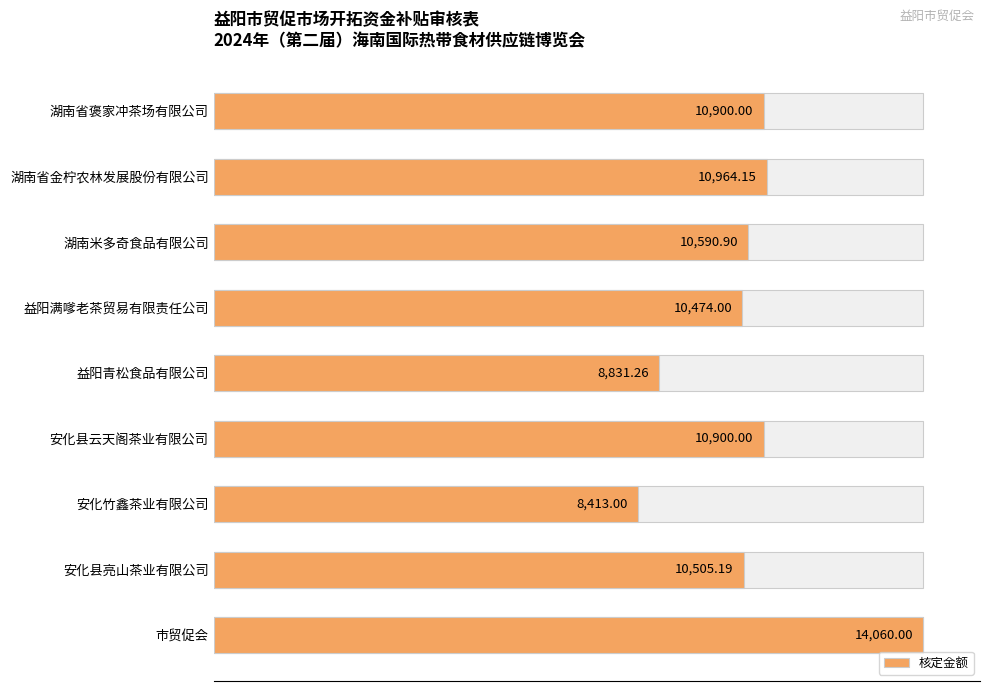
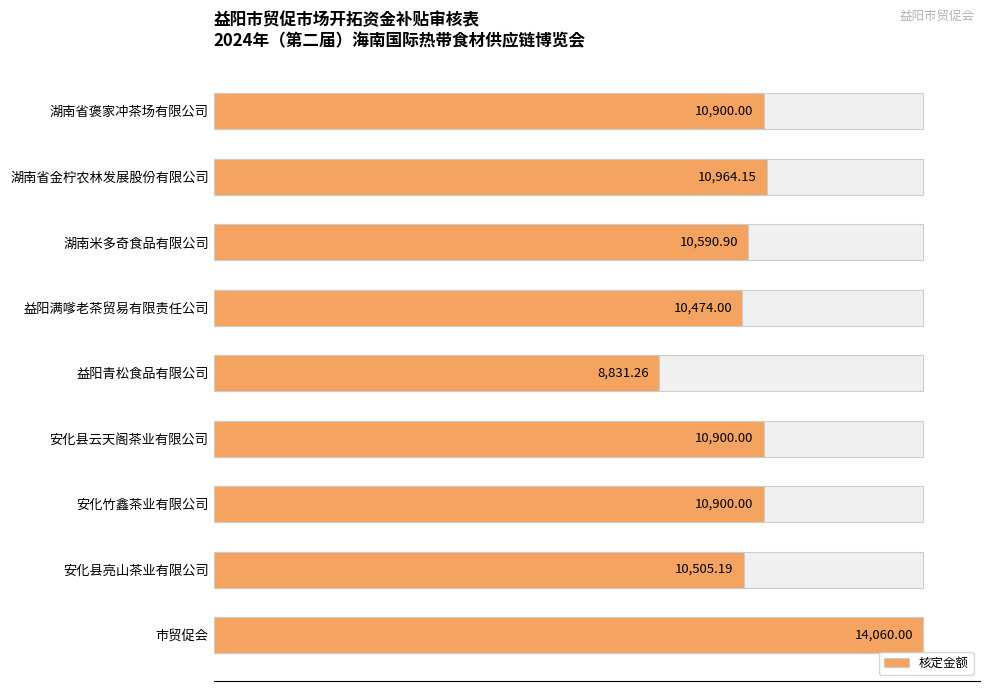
  {
    "核定金额": {
-     "安化竹鑫茶业有限公司": "8,413.00",
+     "安化竹鑫茶业有限公司": "10,900.00",
      "市贸促会": "14,060.00"
    }
  }
